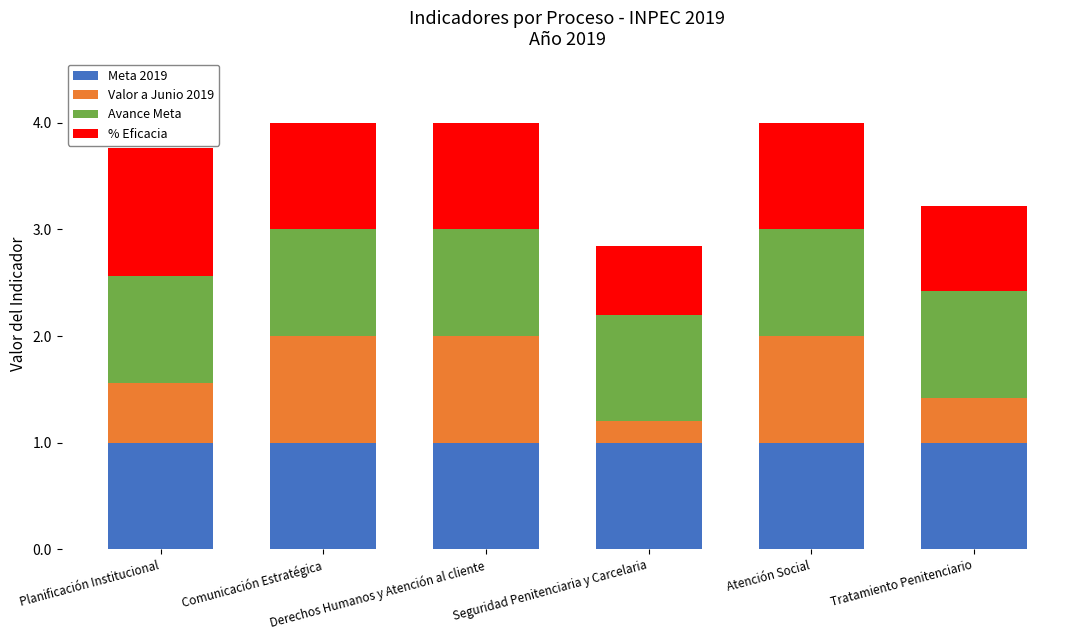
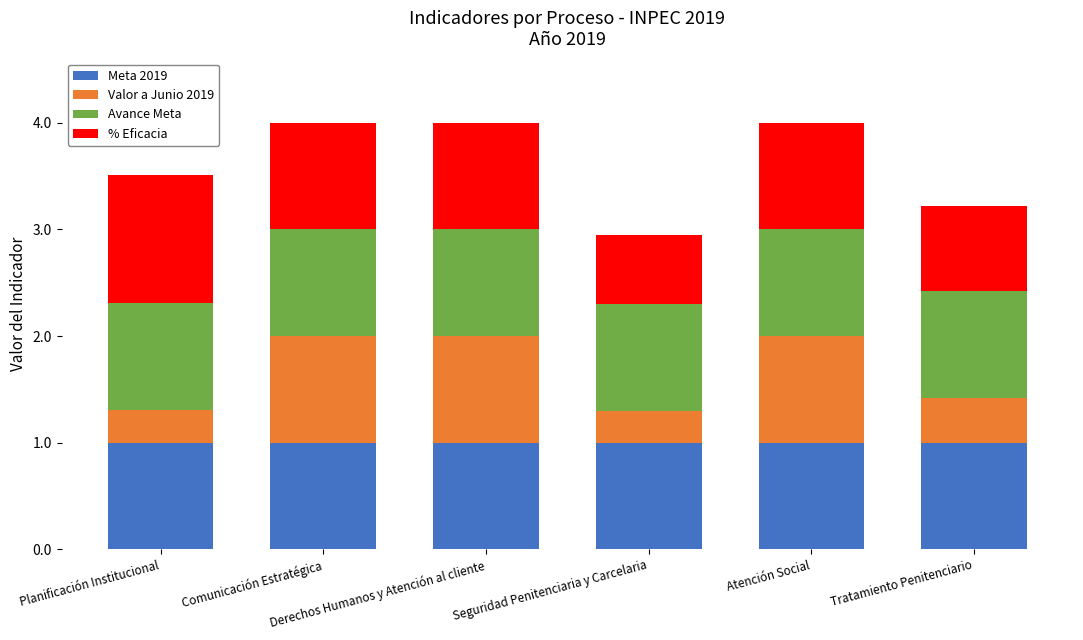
  {
    "Meta 2019": {
      "Planificación Institucional": 1.00,
      "Comunicación Estratégica": 1.00,
      "Derechos Humanos y Atención al cliente": 1.00,
      "Seguridad Penitenciaria y Carcelaria": 1.00,
      "Atención Social": 1.00,
      "Tratamiento Penitenciario": 1.00
    },
    "Valor a Junio 2019": {
-     "Planificación Institucional": 0.56,
+     "Planificación Institucional": 0.31,
      "Comunicación Estratégica": 1.00,
      "Derechos Humanos y Atención al cliente": 1.00,
-     "Seguridad Penitenciaria y Carcelaria": 0.2,
+     "Seguridad Penitenciaria y Carcelaria": 0.3,
      "Atención Social": 1.00,
      "Tratamiento Penitenciario": 0.42
    },
    "Avance Meta": {
      "Planificación Institucional": 1.00,
      "Comunicación Estratégica": 1.00,
      "Derechos Humanos y Atención al cliente": 1.00,
      "Seguridad Penitenciaria y Carcelaria": 1.00,
      "Atención Social": 1.00,
      "Tratamiento Penitenciario": 1.00
    },
    "% Eficacia": {
      "Planificación Institucional": 1.20,
      "Comunicación Estratégica": 1.00,
      "Derechos Humanos y Atención al cliente": 1.00,
      "Seguridad Penitenciaria y Carcelaria": 0.64,
      "Atención Social": 1.00,
      "Tratamiento Penitenciario": 0.80
    }
  }
